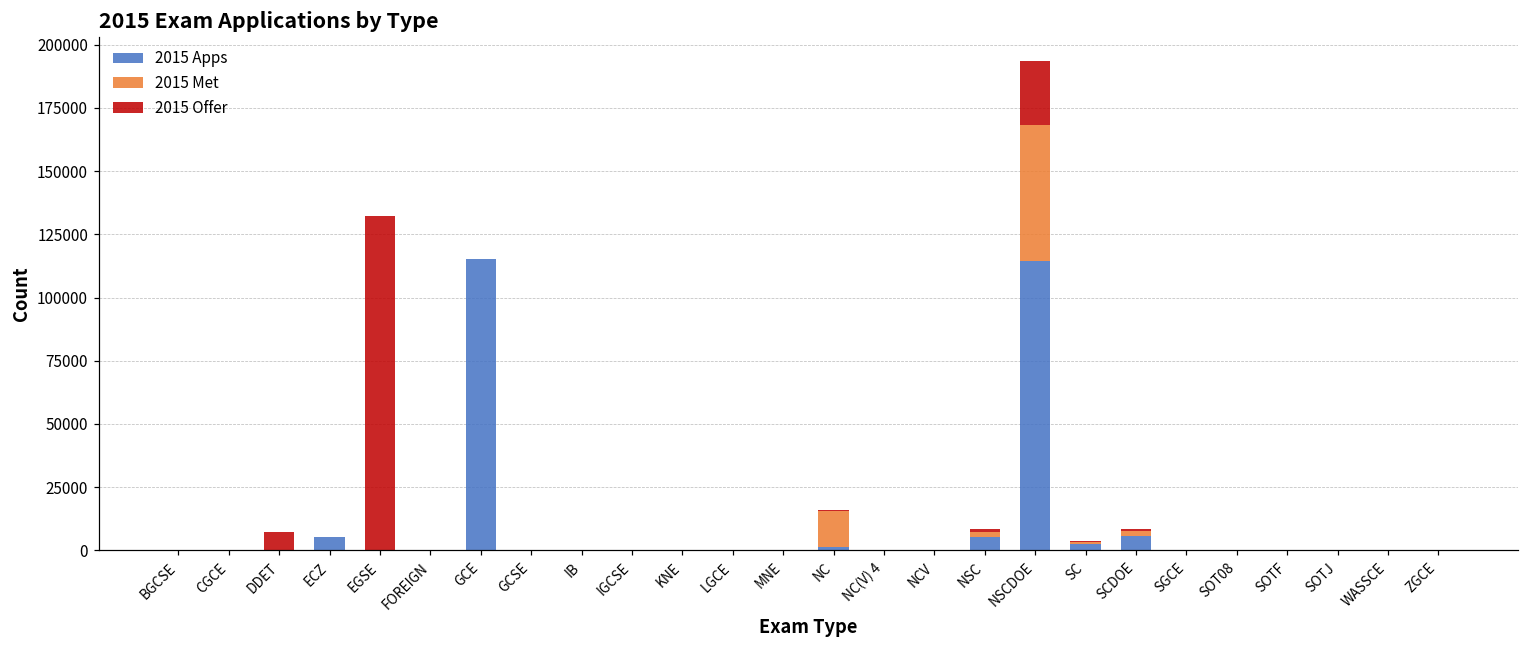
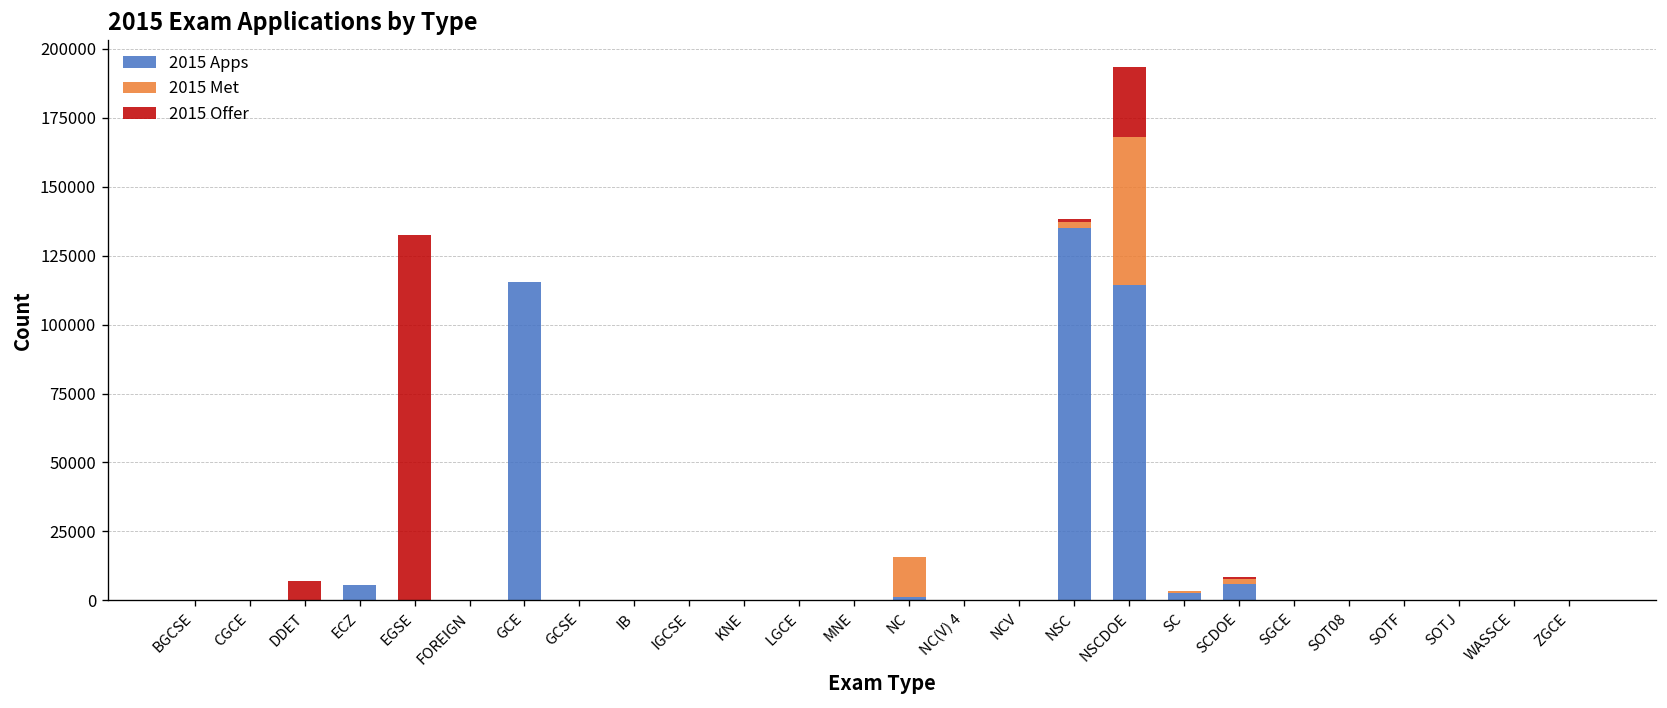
  {
    "2015 Apps": {
      "ECZ": 5000,
      "GCE": 115000,
      "NC": 1000,
-     "NSC": 5000,
+     "NSC": 135000,
      "NSCDOE": 115000,
      "SC": 3000,
      "SCDOE": 6000
    },
    "2015 Met": {
      "BGCSE": 0,
      "CGCE": 0,
      "DDET": 0,
      "EGSE": 0,
      "FOREIGN": 0,
      "GCSE": 0,
      "IB": 0,
      "KNE": 0,
      "LGCE": 0,
      "MNE": 0,
      "NC": 14000,
      "NSC": 2000,
      "NSCDOE": 54000,
      "SCDOE": 2000,
      "SGCE": 0,
      "SOT08": 0,
      "WASSCE": 0,
      "ZGCE": 0
    },
    "2015 Offer": {
      "CGCE": 0,
      "DDET": 7000,
      "EGSE": 132000,
      "IB": 0,
      "LGCE": 0,
      "MNE": 0,
      "NSCDOE": 25000,
      "SOTF": 0,
      "SOTJ": 0,
      "WASSCE": 0
    }
  }
